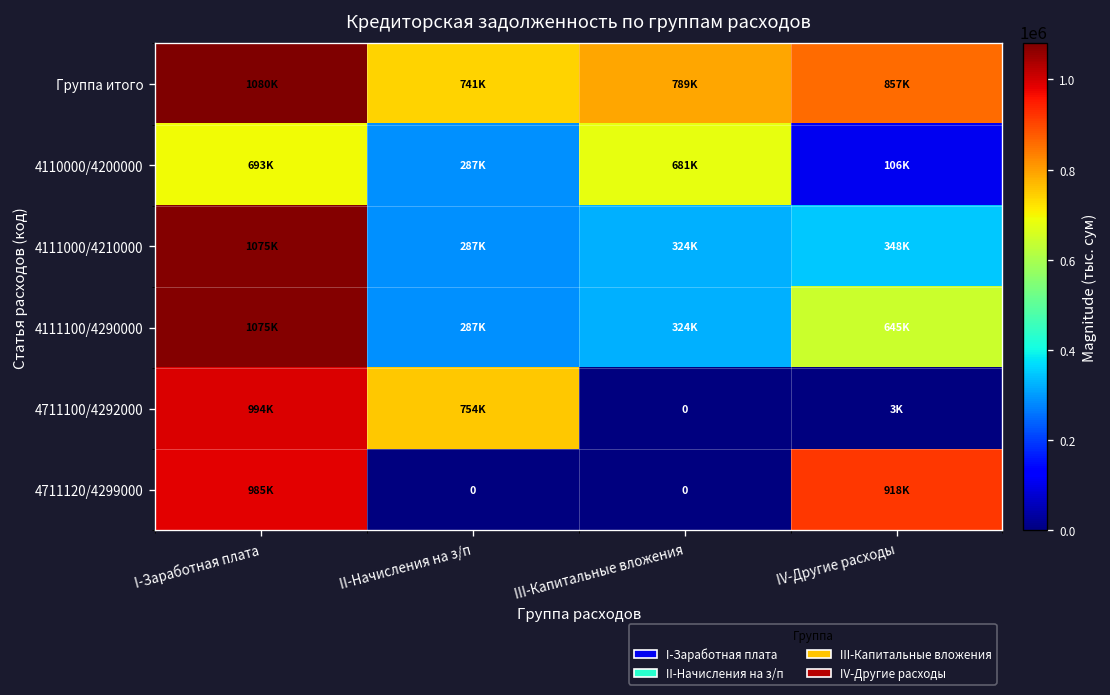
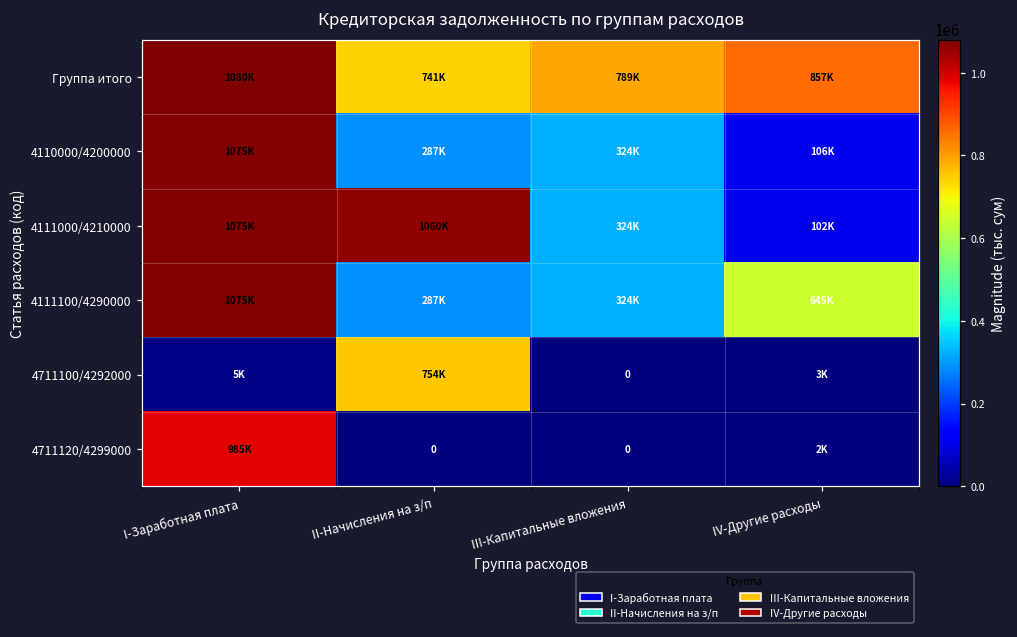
  {
    "Группа итого": {
      "I-Заработная плата": "1080K",
      "II-Начисления на з/п": "741K",
      "III-Капитальные вложения": "789K",
      "IV-Другие расходы": "857K"
    },
    "4110000/4200000": {
-     "I-Заработная плата": "693K",
+     "I-Заработная плата": "1075K",
      "II-Начисления на з/п": "287K",
-     "III-Капитальные вложения": "681K",
+     "III-Капитальные вложения": "324K",
      "IV-Другие расходы": "106K"
    },
    "4111000/4210000": {
      "I-Заработная плата": "1075K",
-     "II-Начисления на з/п": "287K",
+     "II-Начисления на з/п": "1060K",
      "III-Капитальные вложения": "324K",
-     "IV-Другие расходы": "348K"
+     "IV-Другие расходы": "102K"
    },
    "4111100/4290000": {
      "I-Заработная плата": "1075K",
      "II-Начисления на з/п": "287K",
      "III-Капитальные вложения": "324K",
      "IV-Другие расходы": "645K"
    },
    "4711100/4292000": {
-     "I-Заработная плата": "994K",
+     "I-Заработная плата": "5K",
      "II-Начисления на з/п": "754K",
      "III-Капитальные вложения": "0",
      "IV-Другие расходы": "3K"
    },
    "4711120/4299000": {
      "I-Заработная плата": "985K",
      "II-Начисления на з/п": "0",
      "III-Капитальные вложения": "0",
-     "IV-Другие расходы": "918K"
+     "IV-Другие расходы": "2K"
    }
  }
